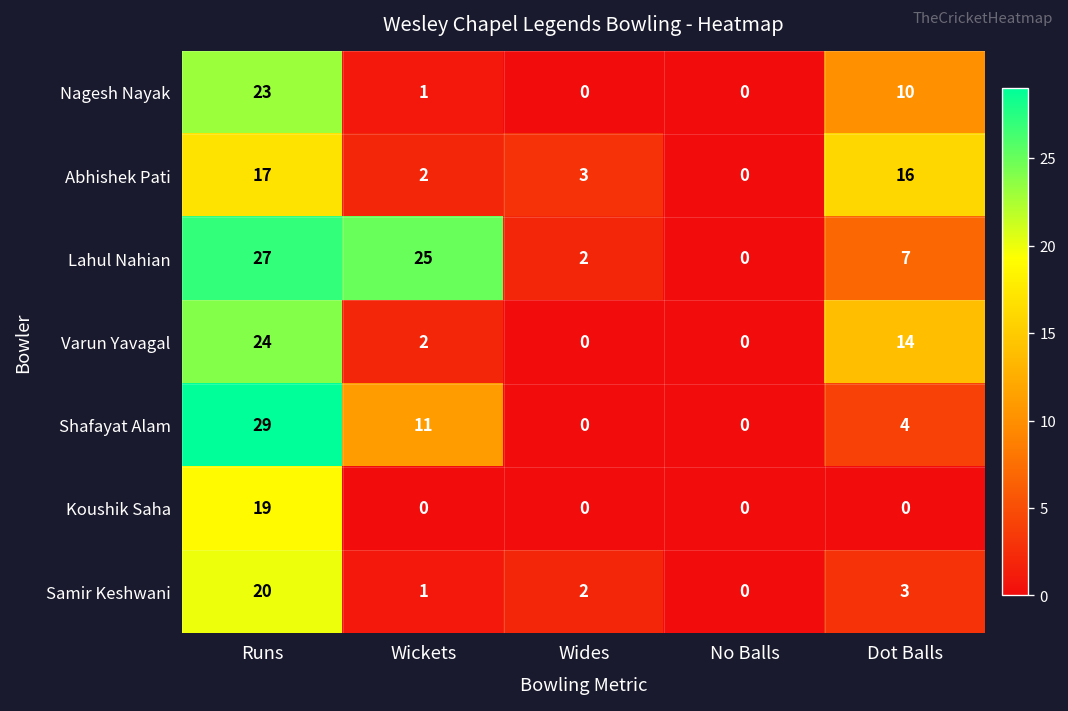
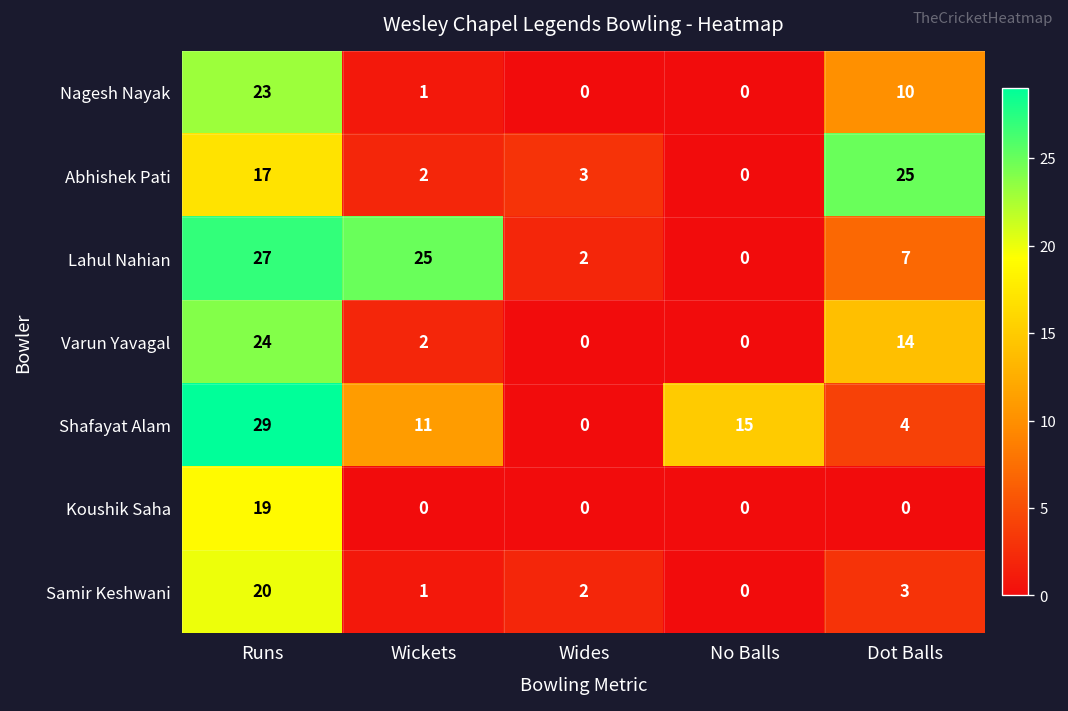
  {
    "Nagesh Nayak": {
      "Runs": 23,
      "Wickets": 1,
      "Wides": 0,
      "No Balls": 0,
      "Dot Balls": 10
    },
    "Abhishek Pati": {
      "Runs": 17,
      "Wickets": 2,
      "Wides": 3,
      "No Balls": 0,
-     "Dot Balls": 16
+     "Dot Balls": 25
    },
    "Lahul Nahian": {
      "Runs": 27,
      "Wickets": 25,
      "Wides": 2,
      "No Balls": 0,
      "Dot Balls": 7
    },
    "Varun Yavagal": {
      "Runs": 24,
      "Wickets": 2,
      "Wides": 0,
      "No Balls": 0,
      "Dot Balls": 14
    },
    "Shafayat Alam": {
      "Runs": 29,
      "Wickets": 11,
      "Wides": 0,
-     "No Balls": 0,
+     "No Balls": 15,
      "Dot Balls": 4
    },
    "Koushik Saha": {
      "Runs": 19,
      "Wickets": 0,
      "Wides": 0,
      "No Balls": 0,
      "Dot Balls": 0
    },
    "Samir Keshwani": {
      "Runs": 20,
      "Wickets": 1,
      "Wides": 2,
      "No Balls": 0,
      "Dot Balls": 3
    }
  }
